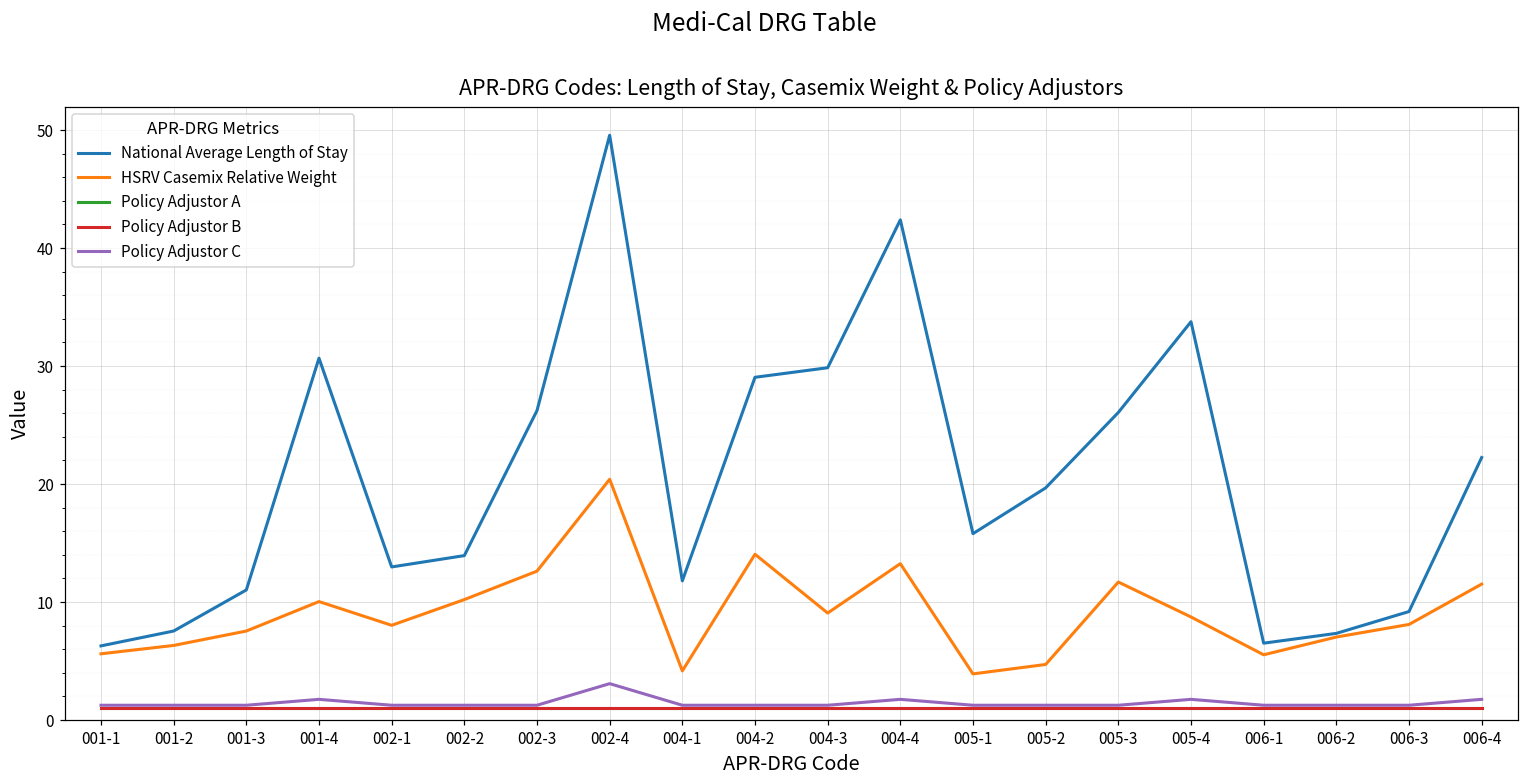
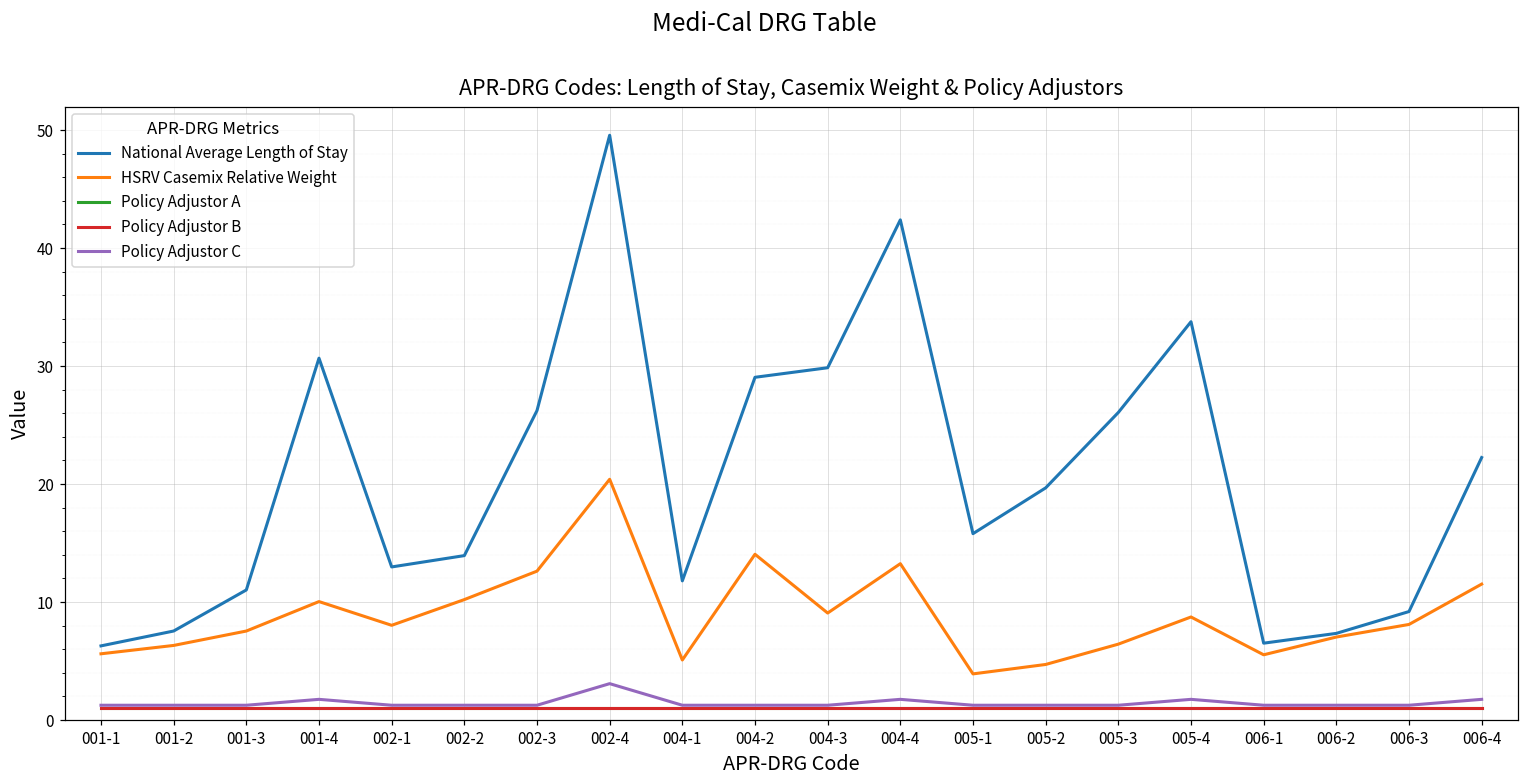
  {
    "National Average Length of Stay": {
      "001-1": 6.3,
      "001-2": 7.5,
      "001-3": 11.0,
      "001-4": 30.7,
      "002-1": 13.0,
      "002-2": 13.9,
      "002-3": 26.2,
      "002-4": 49.6,
      "004-1": 11.8,
      "004-2": 29.0,
      "004-3": 29.9,
      "004-4": 42.4,
      "005-1": 15.8,
      "005-2": 19.7,
      "005-3": 26.1,
      "005-4": 33.8,
      "006-1": 6.5,
      "006-2": 7.3,
      "006-3": 9.2,
      "006-4": 22.2
    },
    "HSRV Casemix Relative Weight": {
      "001-1": 5.6,
      "001-2": 6.3,
      "001-3": 7.5,
      "001-4": 10.0,
      "002-1": 8.0,
      "002-2": 10.2,
      "002-3": 12.6,
      "002-4": 20.4,
-     "004-1": 4.2,
+     "004-1": 5.1,
      "004-2": 14.0,
      "004-3": 9.1,
      "004-4": 13.2,
      "005-1": 3.9,
      "005-2": 4.7,
-     "005-3": 11.7,
+     "005-3": 6.4,
      "005-4": 8.7,
      "006-1": 5.5,
      "006-2": 7.0,
      "006-3": 8.1,
      "006-4": 11.5
    },
    "Policy Adjustor B": {
      "001-1": 1.0,
      "001-2": 1.0,
      "001-3": 1.0,
      "001-4": 1.0,
      "002-1": 1.0,
      "002-2": 1.0,
      "002-3": 1.0,
      "002-4": 1.0,
      "004-1": 1.0,
      "004-2": 1.0,
      "004-3": 1.0,
      "004-4": 1.0,
      "005-1": 1.0,
      "005-2": 1.0,
      "005-3": 1.0,
      "005-4": 1.0,
      "006-1": 1.0,
      "006-2": 1.0,
      "006-3": 1.0,
      "006-4": 1.0
    },
    "Policy Adjustor C": {
      "001-1": 1.3,
      "001-2": 1.3,
      "001-3": 1.3,
      "001-4": 1.8,
      "002-1": 1.3,
      "002-2": 1.3,
      "002-3": 1.3,
      "002-4": 3.1,
      "004-1": 1.3,
      "004-2": 1.3,
      "004-3": 1.3,
      "004-4": 1.8,
      "005-1": 1.3,
      "005-2": 1.3,
      "005-3": 1.3,
      "005-4": 1.8,
      "006-1": 1.3,
      "006-2": 1.3,
      "006-3": 1.3,
      "006-4": 1.8
    }
  }
